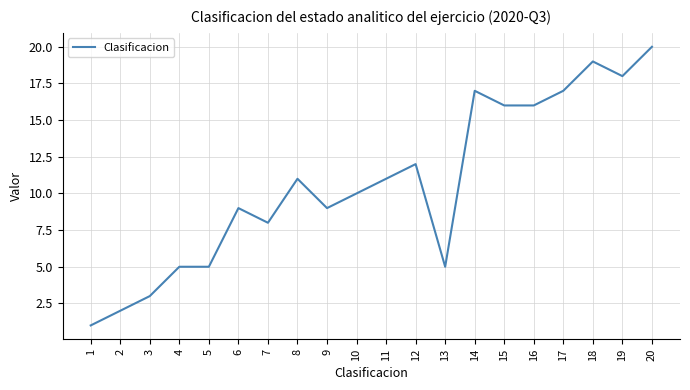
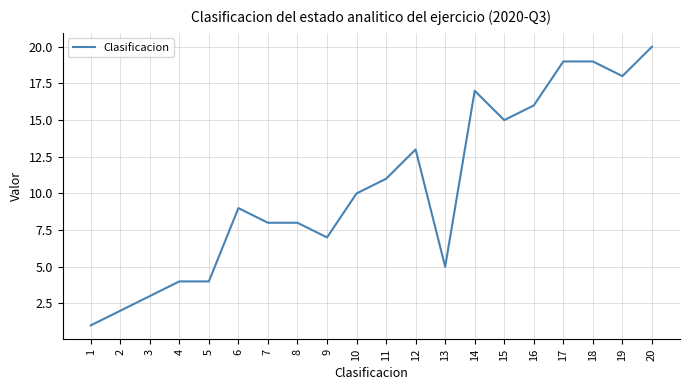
  {
    "1": 1,
    "2": 2,
    "3": 3,
-   "4": 5,
-   "5": 5,
+   "4": 4,
+   "5": 4,
    "6": 9,
    "7": 8,
-   "8": 11,
-   "9": 9,
+   "8": 8,
+   "9": 7,
    "10": 10,
    "11": 11,
-   "12": 12,
+   "12": 13,
    "13": 5,
    "14": 17,
-   "15": 16,
+   "15": 15,
    "16": 16,
-   "17": 17,
+   "17": 19,
    "18": 19,
    "19": 18,
    "20": 20
  }
